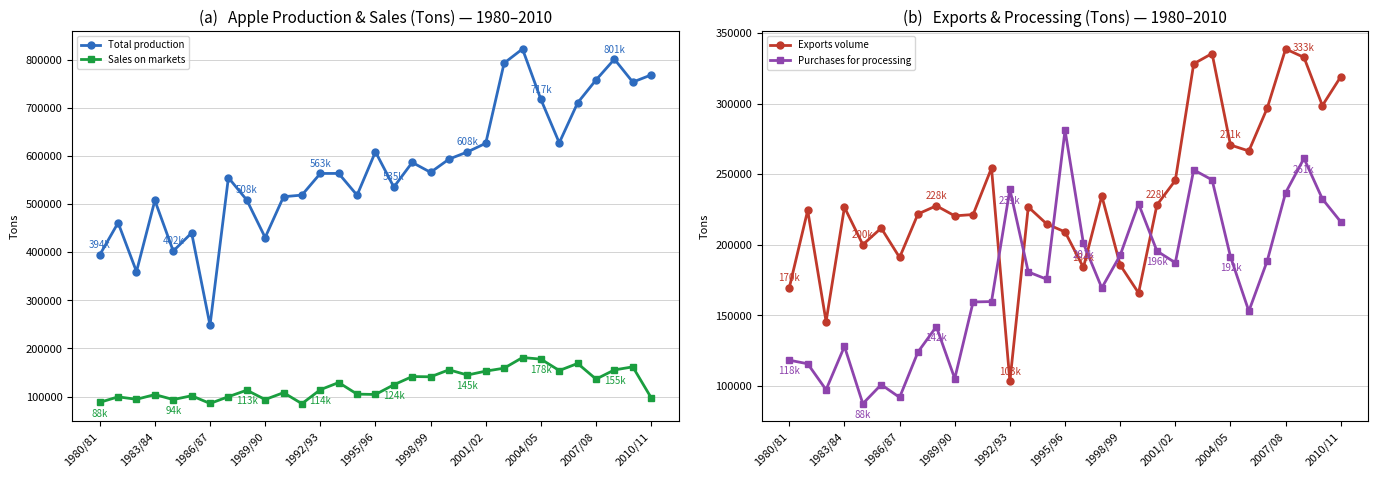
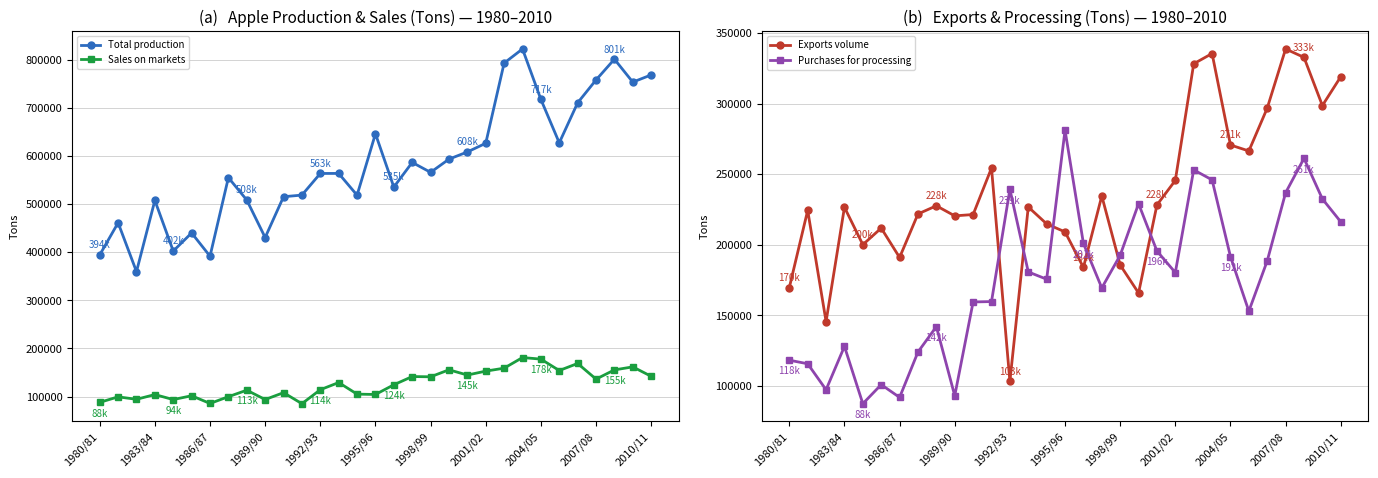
  {
    "(a) Apple Production & Sales (Tons) — 1980–2010": {
      "Total production": {
        "1983/84": "510000",
-       "1986/87": "250000",
+       "1986/87": "390000",
        "1989/90": "430000",
-       "1995/96": "610000",
+       "1995/96": "650000",
        "1998/99": "570000",
        "2001/02": "630000",
        "2007/08": "760000",
        "2010/11": "770000"
      },
      "Sales on markets": {
        "1983/84": "100000",
        "1986/87": "90000",
        "1989/90": "90000",
        "1995/96": "100000",
        "1998/99": "140000",
        "2001/02": "150000",
        "2007/08": "140000",
-       "2010/11": "100000"
+       "2010/11": "140000"
      }
    },
    "(b) Exports & Processing (Tons) — 1980–2010": {
      "Exports volume": {
        "1980/81": "170k",
        "1992/93": "103k",
        "2004/05": "271k"
      },
      "Purchases for processing": {
        "1983/84": "128000",
        "1986/87": "92000",
-       "1989/90": "105000",
+       "1989/90": "93000",
        "1995/96": "281000",
        "1998/99": "193000",
-       "2001/02": "187000",
+       "2001/02": "180000",
        "2007/08": "237000",
        "2010/11": "216000"
      }
    }
  }
